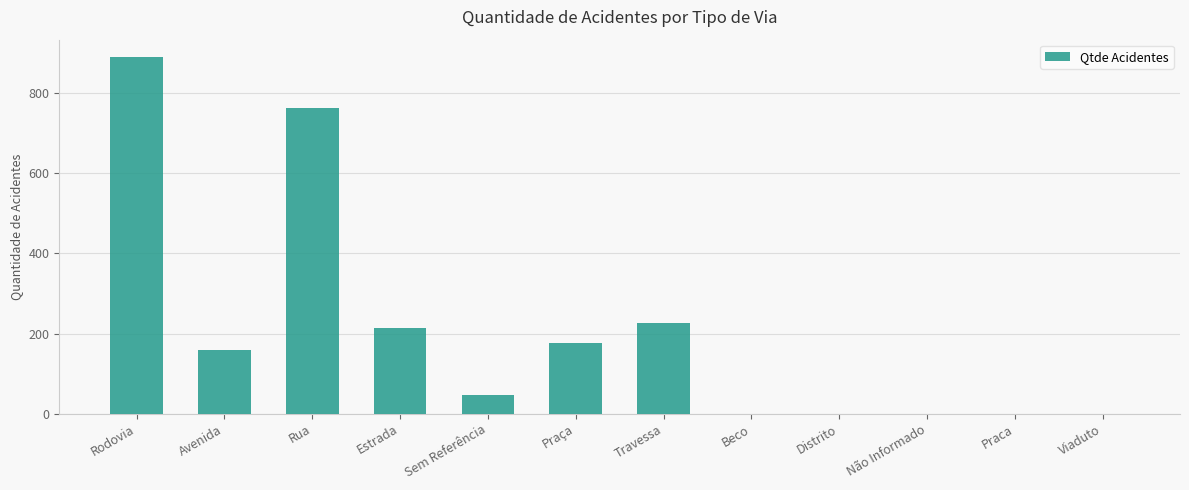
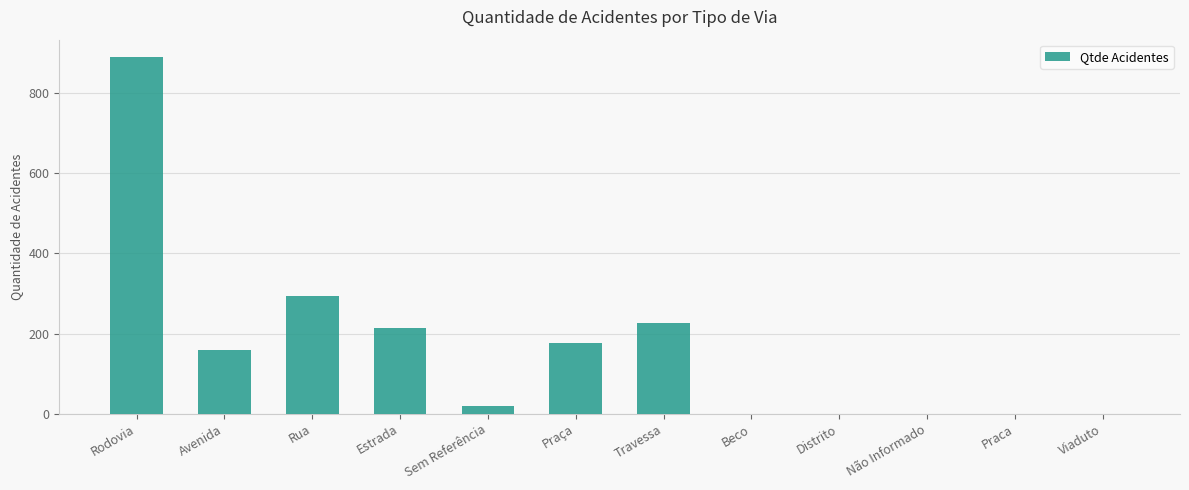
  {
    "Rodovia": 890,
    "Avenida": 160,
-   "Rua": 760,
+   "Rua": 290,
    "Estrada": 210,
-   "Sem Referência": 50,
+   "Sem Referência": 20,
    "Praça": 180,
    "Travessa": 230,
    "Beco": 0,
    "Distrito": 0,
    "Não Informado": 0,
    "Praca": 0,
    "Viaduto": 0
  }
